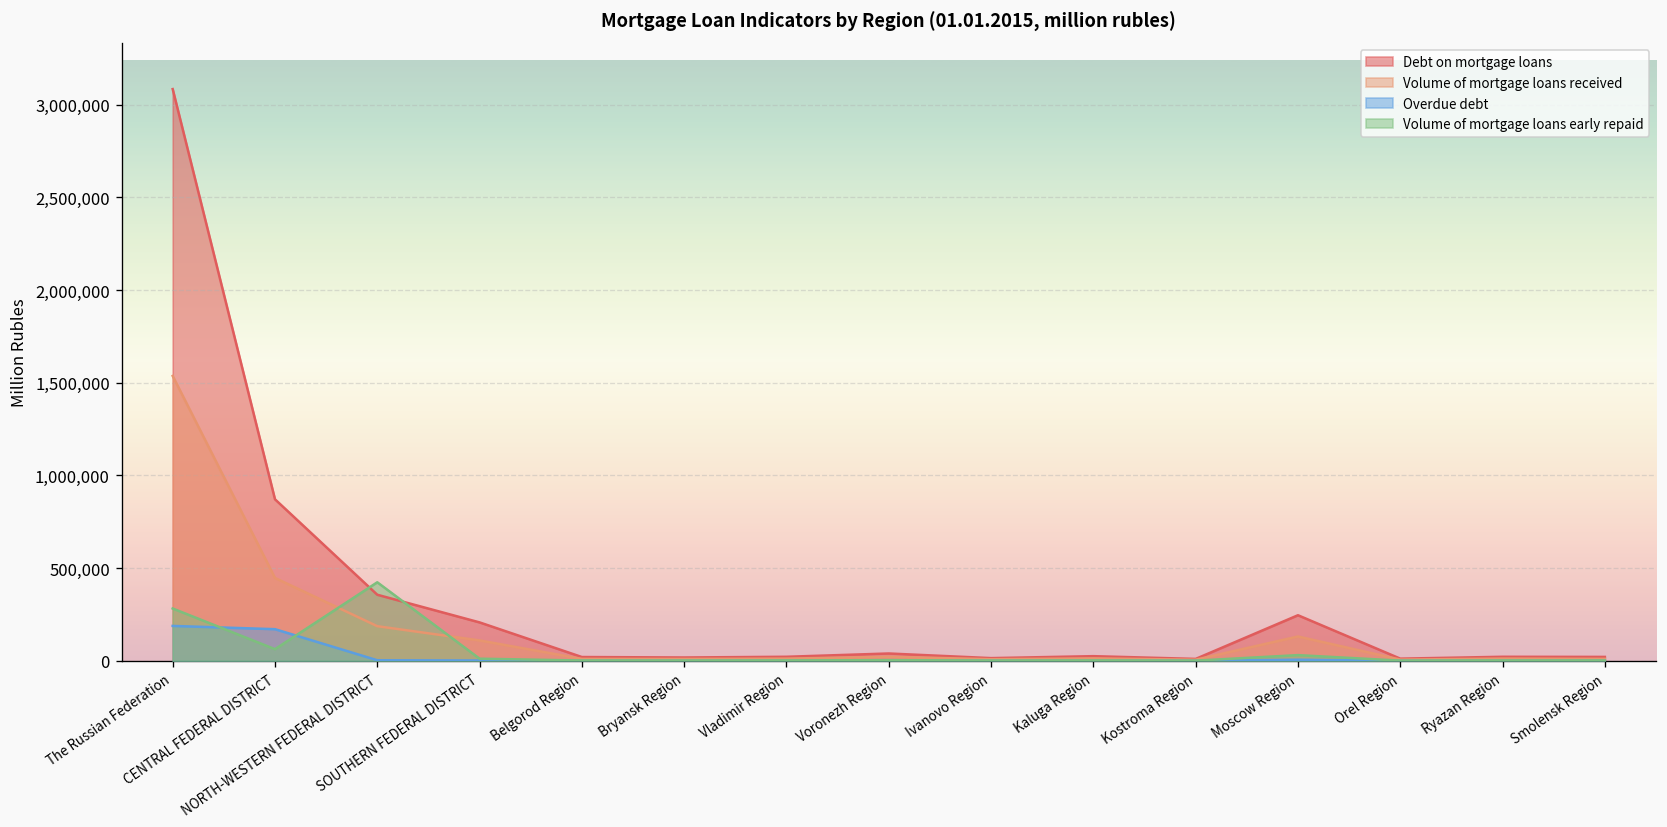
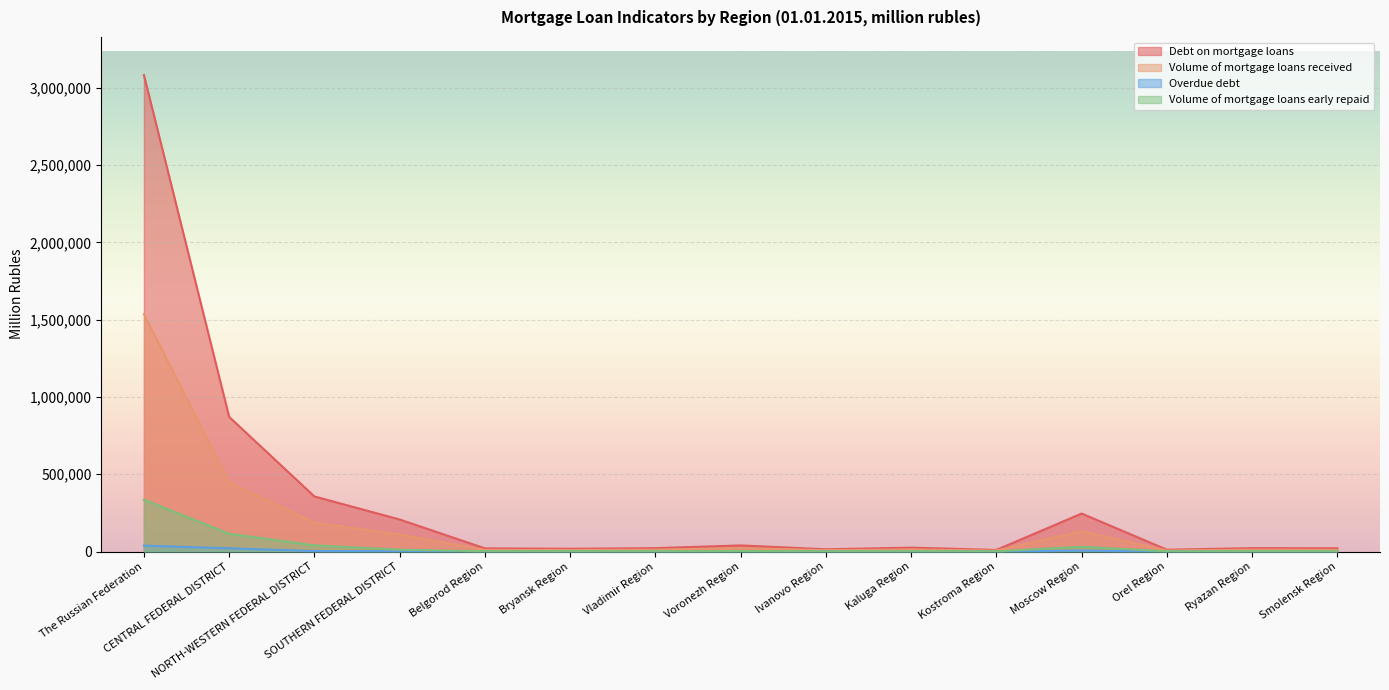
  {
    "Overdue debt": {
-     "The Russian Federation": "190,000",
-     "CENTRAL FEDERAL DISTRICT": "170,000",
+     "The Russian Federation": "40,000",
+     "CENTRAL FEDERAL DISTRICT": "20,000",
      "NORTH-WESTERN FEDERAL DISTRICT": "0",
      "Moscow Region": "10,000"
    },
    "Volume of mortgage loans early repaid": {
-     "The Russian Federation": "280,000",
-     "CENTRAL FEDERAL DISTRICT": "60,000",
-     "NORTH-WESTERN FEDERAL DISTRICT": "420,000",
+     "The Russian Federation": "340,000",
+     "CENTRAL FEDERAL DISTRICT": "110,000",
+     "NORTH-WESTERN FEDERAL DISTRICT": "40,000",
      "Moscow Region": "30,000"
    }
  }
